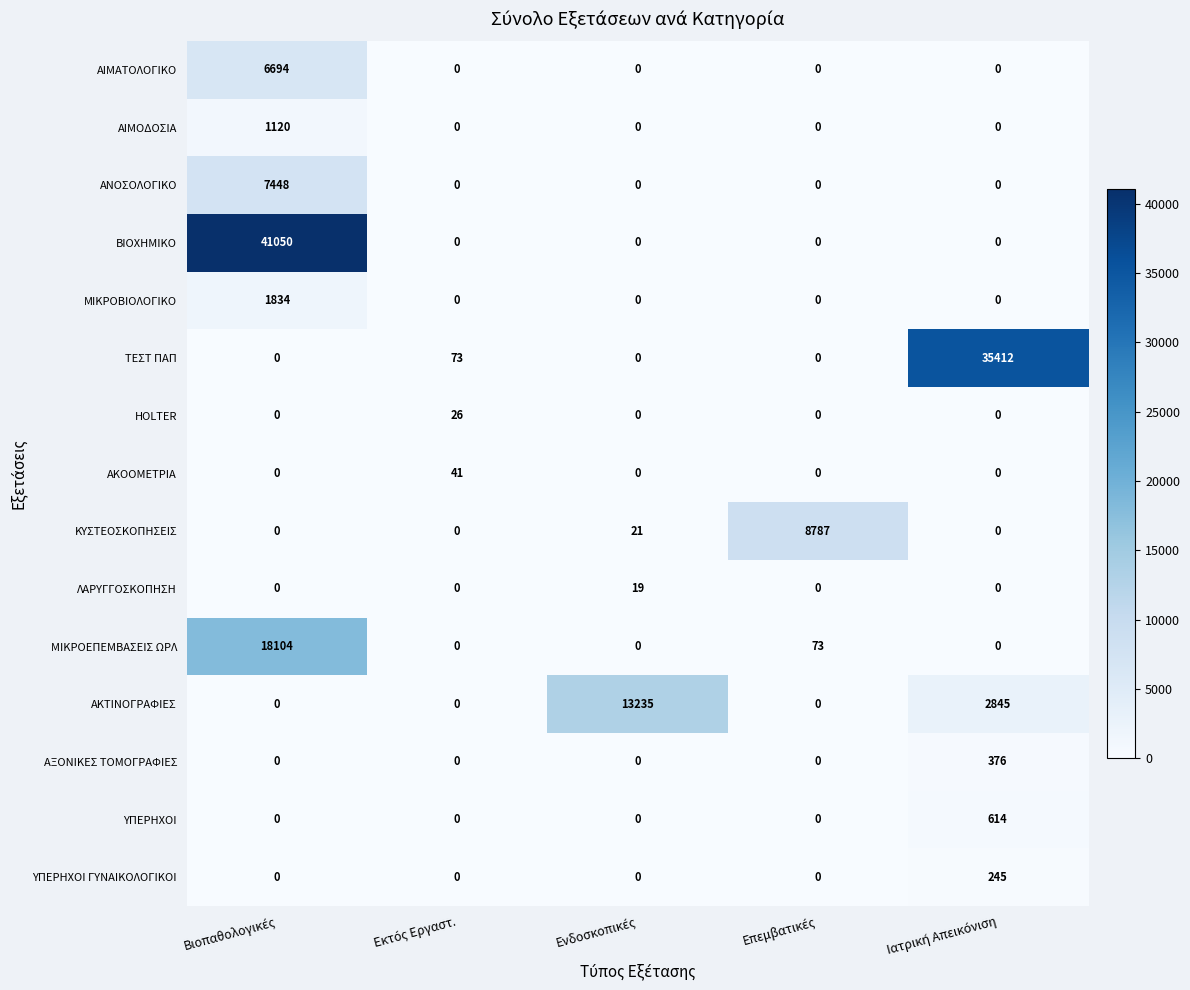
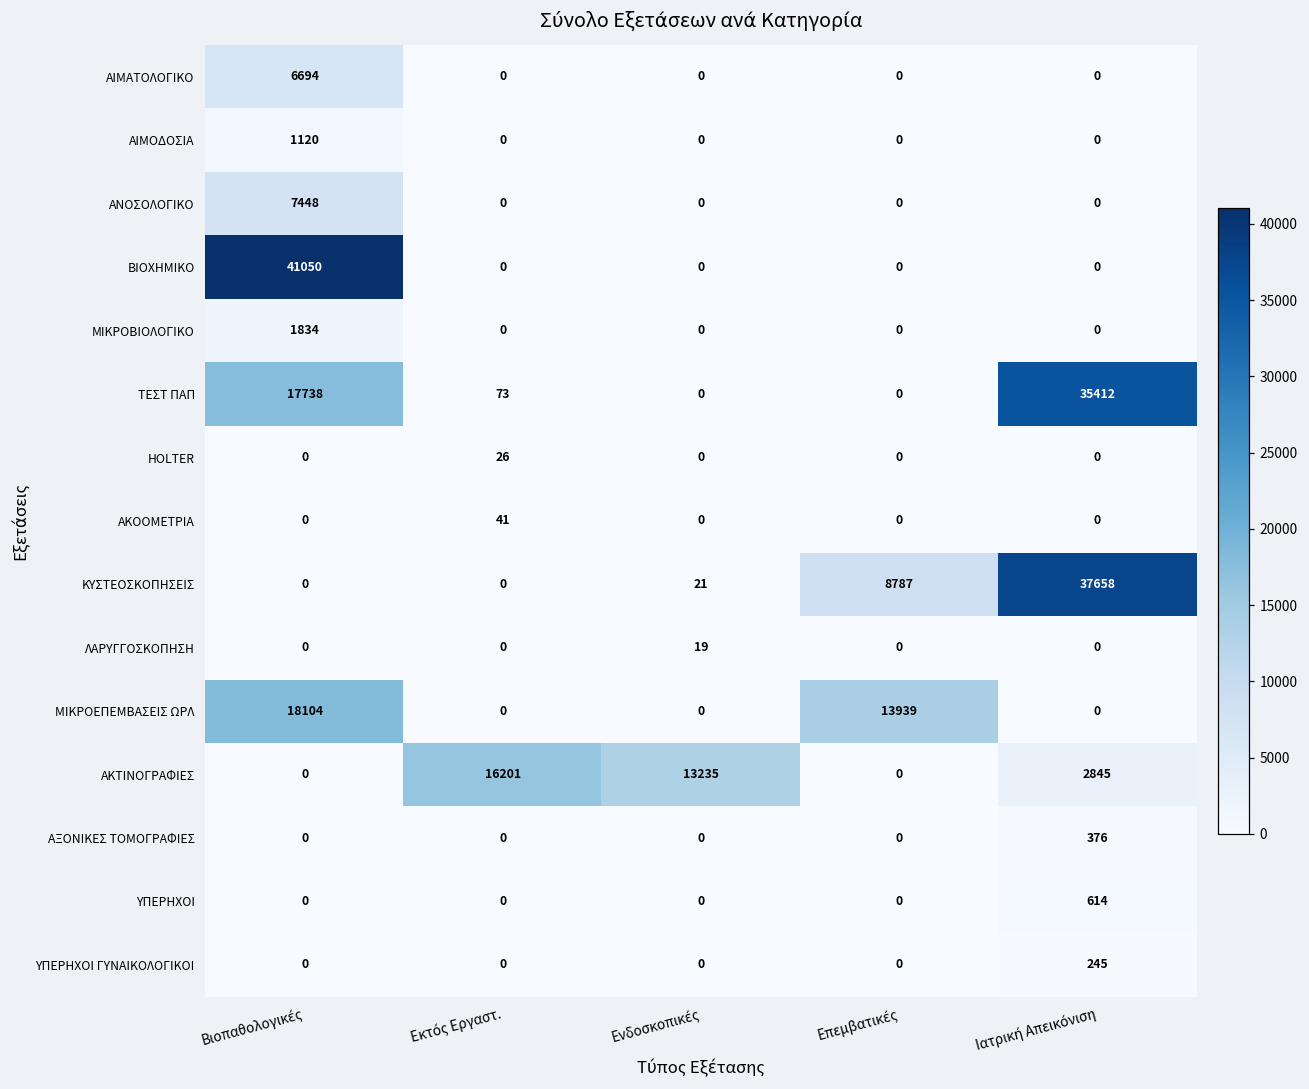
  {
    "ΑΙΜΑΤΟΛΟΓΙΚΟ": {
      "Βιοπαθολογικές": 6694,
      "Εκτός Εργαστ.": 0,
      "Ενδοσκοπικές": 0,
      "Επεμβατικές": 0,
      "Ιατρική Απεικόνιση": 0
    },
    "ΑΙΜΟΔΟΣΙΑ": {
      "Βιοπαθολογικές": 1120,
      "Εκτός Εργαστ.": 0,
      "Ενδοσκοπικές": 0,
      "Επεμβατικές": 0,
      "Ιατρική Απεικόνιση": 0
    },
    "ΑΝΟΣΟΛΟΓΙΚΟ": {
      "Βιοπαθολογικές": 7448,
      "Εκτός Εργαστ.": 0,
      "Ενδοσκοπικές": 0,
      "Επεμβατικές": 0,
      "Ιατρική Απεικόνιση": 0
    },
    "ΒΙΟΧΗΜΙΚΟ": {
      "Βιοπαθολογικές": 41050,
      "Εκτός Εργαστ.": 0,
      "Ενδοσκοπικές": 0,
      "Επεμβατικές": 0,
      "Ιατρική Απεικόνιση": 0
    },
    "ΜΙΚΡΟΒΙΟΛΟΓΙΚΟ": {
      "Βιοπαθολογικές": 1834,
      "Εκτός Εργαστ.": 0,
      "Ενδοσκοπικές": 0,
      "Επεμβατικές": 0,
      "Ιατρική Απεικόνιση": 0
    },
    "ΤΕΣΤ ΠΑΠ": {
-     "Βιοπαθολογικές": 0,
+     "Βιοπαθολογικές": 17738,
      "Εκτός Εργαστ.": 73,
      "Ενδοσκοπικές": 0,
      "Επεμβατικές": 0,
      "Ιατρική Απεικόνιση": 35412
    },
    "HOLTER": {
      "Βιοπαθολογικές": 0,
      "Εκτός Εργαστ.": 26,
      "Ενδοσκοπικές": 0,
      "Επεμβατικές": 0,
      "Ιατρική Απεικόνιση": 0
    },
    "ΑΚΟΟΜΕΤΡΙΑ": {
      "Βιοπαθολογικές": 0,
      "Εκτός Εργαστ.": 41,
      "Ενδοσκοπικές": 0,
      "Επεμβατικές": 0,
      "Ιατρική Απεικόνιση": 0
    },
    "ΚΥΣΤΕΟΣΚΟΠΗΣΕΙΣ": {
      "Βιοπαθολογικές": 0,
      "Εκτός Εργαστ.": 0,
      "Ενδοσκοπικές": 21,
      "Επεμβατικές": 8787,
-     "Ιατρική Απεικόνιση": 0
+     "Ιατρική Απεικόνιση": 37658
    },
    "ΛΑΡΥΓΓΟΣΚΟΠΗΣΗ": {
      "Βιοπαθολογικές": 0,
      "Εκτός Εργαστ.": 0,
      "Ενδοσκοπικές": 19,
      "Επεμβατικές": 0,
      "Ιατρική Απεικόνιση": 0
    },
    "ΜΙΚΡΟΕΠΕΜΒΑΣΕΙΣ ΩΡΛ": {
      "Βιοπαθολογικές": 18104,
      "Εκτός Εργαστ.": 0,
      "Ενδοσκοπικές": 0,
-     "Επεμβατικές": 73,
+     "Επεμβατικές": 13939,
      "Ιατρική Απεικόνιση": 0
    },
    "ΑΚΤΙΝΟΓΡΑΦΙΕΣ": {
      "Βιοπαθολογικές": 0,
-     "Εκτός Εργαστ.": 0,
+     "Εκτός Εργαστ.": 16201,
      "Ενδοσκοπικές": 13235,
      "Επεμβατικές": 0,
      "Ιατρική Απεικόνιση": 2845
    },
    "ΑΞΟΝΙΚΕΣ ΤΟΜΟΓΡΑΦΙΕΣ": {
      "Βιοπαθολογικές": 0,
      "Εκτός Εργαστ.": 0,
      "Ενδοσκοπικές": 0,
      "Επεμβατικές": 0,
      "Ιατρική Απεικόνιση": 376
    },
    "ΥΠΕΡΗΧΟΙ": {
      "Βιοπαθολογικές": 0,
      "Εκτός Εργαστ.": 0,
      "Ενδοσκοπικές": 0,
      "Επεμβατικές": 0,
      "Ιατρική Απεικόνιση": 614
    },
    "ΥΠΕΡΗΧΟΙ ΓΥΝΑΙΚΟΛΟΓΙΚΟΙ": {
      "Βιοπαθολογικές": 0,
      "Εκτός Εργαστ.": 0,
      "Ενδοσκοπικές": 0,
      "Επεμβατικές": 0,
      "Ιατρική Απεικόνιση": 245
    }
  }
